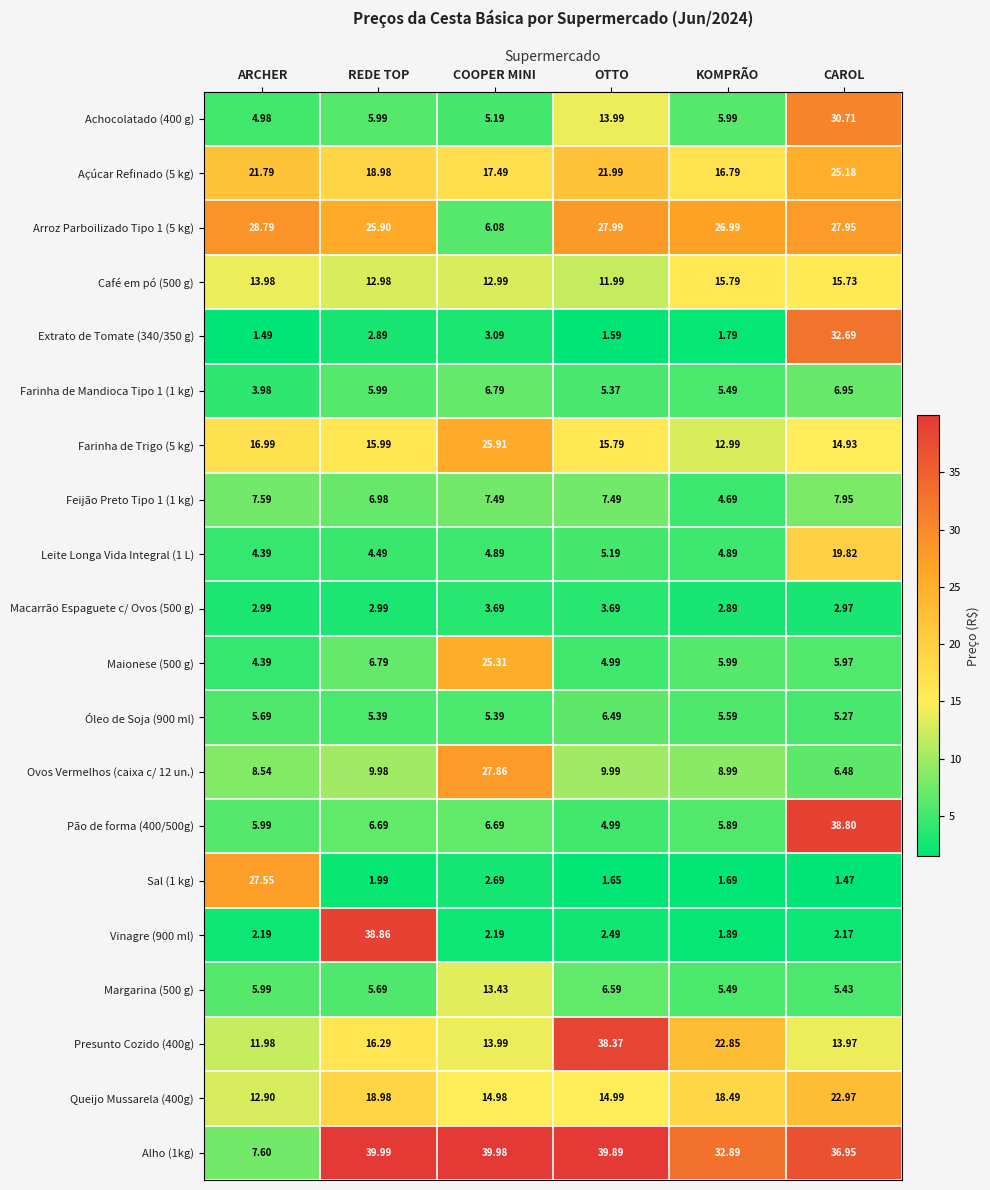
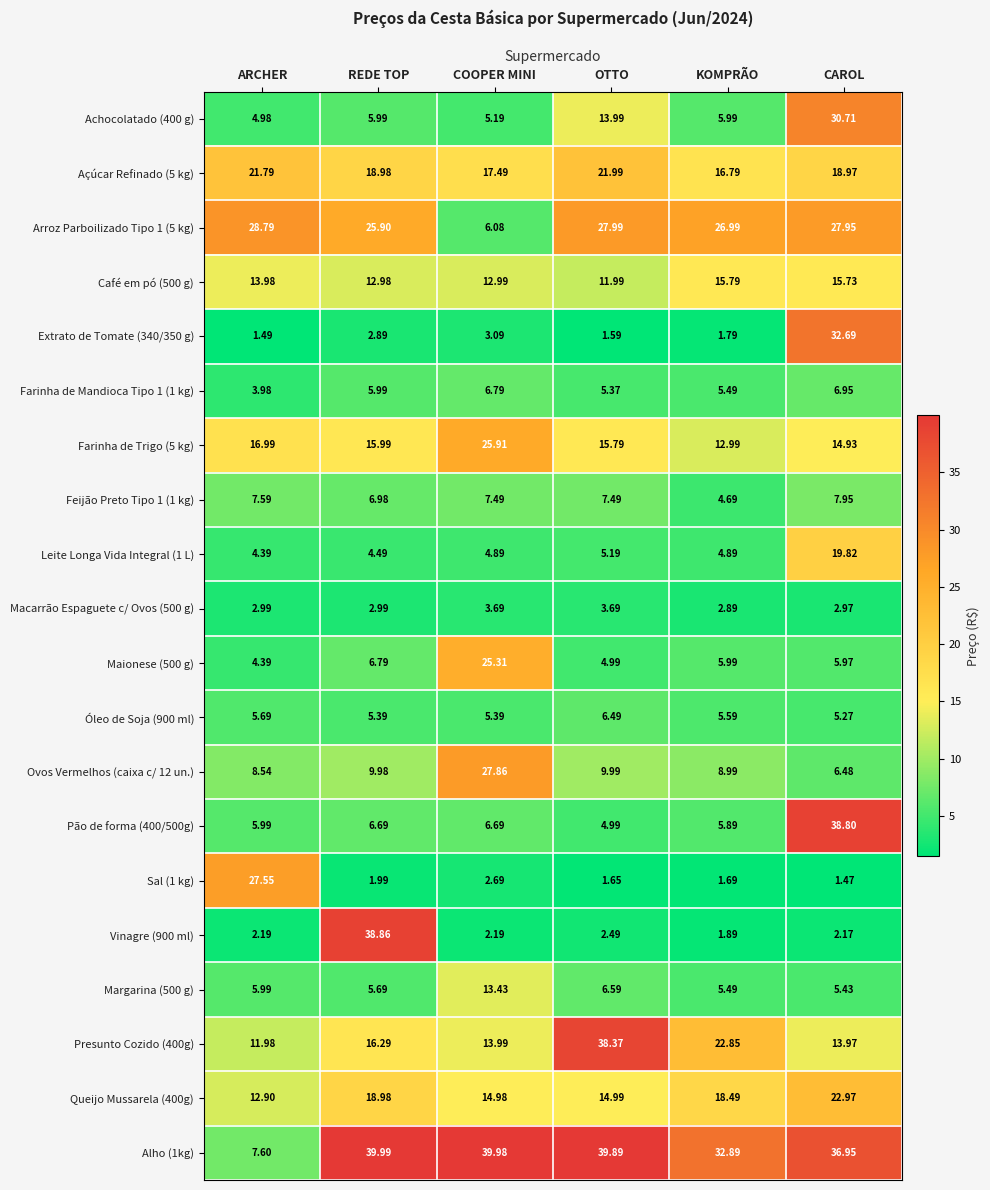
  {
    "Achocolatado (400 g)": {
      "ARCHER": 4.98,
      "REDE TOP": 5.99,
      "COOPER MINI": 5.19,
      "OTTO": 13.99,
      "KOMPRÃO": 5.99,
      "CAROL": 30.71
    },
    "Açúcar Refinado (5 kg)": {
      "ARCHER": 21.79,
      "REDE TOP": 18.98,
      "COOPER MINI": 17.49,
      "OTTO": 21.99,
      "KOMPRÃO": 16.79,
-     "CAROL": 25.18
+     "CAROL": 18.97
    },
    "Arroz Parboilizado Tipo 1 (5 kg)": {
      "ARCHER": 28.79,
      "REDE TOP": 25.90,
      "COOPER MINI": 6.08,
      "OTTO": 27.99,
      "KOMPRÃO": 26.99,
      "CAROL": 27.95
    },
    "Café em pó (500 g)": {
      "ARCHER": 13.98,
      "REDE TOP": 12.98,
      "COOPER MINI": 12.99,
      "OTTO": 11.99,
      "KOMPRÃO": 15.79,
      "CAROL": 15.73
    },
    "Extrato de Tomate (340/350 g)": {
      "ARCHER": 1.49,
      "REDE TOP": 2.89,
      "COOPER MINI": 3.09,
      "OTTO": 1.59,
      "KOMPRÃO": 1.79,
      "CAROL": 32.69
    },
    "Farinha de Mandioca Tipo 1 (1 kg)": {
      "ARCHER": 3.98,
      "REDE TOP": 5.99,
      "COOPER MINI": 6.79,
      "OTTO": 5.37,
      "KOMPRÃO": 5.49,
      "CAROL": 6.95
    },
    "Farinha de Trigo (5 kg)": {
      "ARCHER": 16.99,
      "REDE TOP": 15.99,
      "COOPER MINI": 25.91,
      "OTTO": 15.79,
      "KOMPRÃO": 12.99,
      "CAROL": 14.93
    },
    "Feijão Preto Tipo 1 (1 kg)": {
      "ARCHER": 7.59,
      "REDE TOP": 6.98,
      "COOPER MINI": 7.49,
      "OTTO": 7.49,
      "KOMPRÃO": 4.69,
      "CAROL": 7.95
    },
    "Leite Longa Vida Integral (1 L)": {
      "ARCHER": 4.39,
      "REDE TOP": 4.49,
      "COOPER MINI": 4.89,
      "OTTO": 5.19,
      "KOMPRÃO": 4.89,
      "CAROL": 19.82
    },
    "Macarrão Espaguete c/ Ovos (500 g)": {
      "ARCHER": 2.99,
      "REDE TOP": 2.99,
      "COOPER MINI": 3.69,
      "OTTO": 3.69,
      "KOMPRÃO": 2.89,
      "CAROL": 2.97
    },
    "Maionese (500 g)": {
      "ARCHER": 4.39,
      "REDE TOP": 6.79,
      "COOPER MINI": 25.31,
      "OTTO": 4.99,
      "KOMPRÃO": 5.99,
      "CAROL": 5.97
    },
    "Óleo de Soja (900 ml)": {
      "ARCHER": 5.69,
      "REDE TOP": 5.39,
      "COOPER MINI": 5.39,
      "OTTO": 6.49,
      "KOMPRÃO": 5.59,
      "CAROL": 5.27
    },
    "Ovos Vermelhos (caixa c/ 12 un.)": {
      "ARCHER": 8.54,
      "REDE TOP": 9.98,
      "COOPER MINI": 27.86,
      "OTTO": 9.99,
      "KOMPRÃO": 8.99,
      "CAROL": 6.48
    },
    "Pão de forma (400/500g)": {
      "ARCHER": 5.99,
      "REDE TOP": 6.69,
      "COOPER MINI": 6.69,
      "OTTO": 4.99,
      "KOMPRÃO": 5.89,
      "CAROL": 38.80
    },
    "Sal (1 kg)": {
      "ARCHER": 27.55,
      "REDE TOP": 1.99,
      "COOPER MINI": 2.69,
      "OTTO": 1.65,
      "KOMPRÃO": 1.69,
      "CAROL": 1.47
    },
    "Vinagre (900 ml)": {
      "ARCHER": 2.19,
      "REDE TOP": 38.86,
      "COOPER MINI": 2.19,
      "OTTO": 2.49,
      "KOMPRÃO": 1.89,
      "CAROL": 2.17
    },
    "Margarina (500 g)": {
      "ARCHER": 5.99,
      "REDE TOP": 5.69,
      "COOPER MINI": 13.43,
      "OTTO": 6.59,
      "KOMPRÃO": 5.49,
      "CAROL": 5.43
    },
    "Presunto Cozido (400g)": {
      "ARCHER": 11.98,
      "REDE TOP": 16.29,
      "COOPER MINI": 13.99,
      "OTTO": 38.37,
      "KOMPRÃO": 22.85,
      "CAROL": 13.97
    },
    "Queijo Mussarela (400g)": {
      "ARCHER": 12.90,
      "REDE TOP": 18.98,
      "COOPER MINI": 14.98,
      "OTTO": 14.99,
      "KOMPRÃO": 18.49,
      "CAROL": 22.97
    },
    "Alho (1kg)": {
      "ARCHER": 7.60,
      "REDE TOP": 39.99,
      "COOPER MINI": 39.98,
      "OTTO": 39.89,
      "KOMPRÃO": 32.89,
      "CAROL": 36.95
    }
  }
